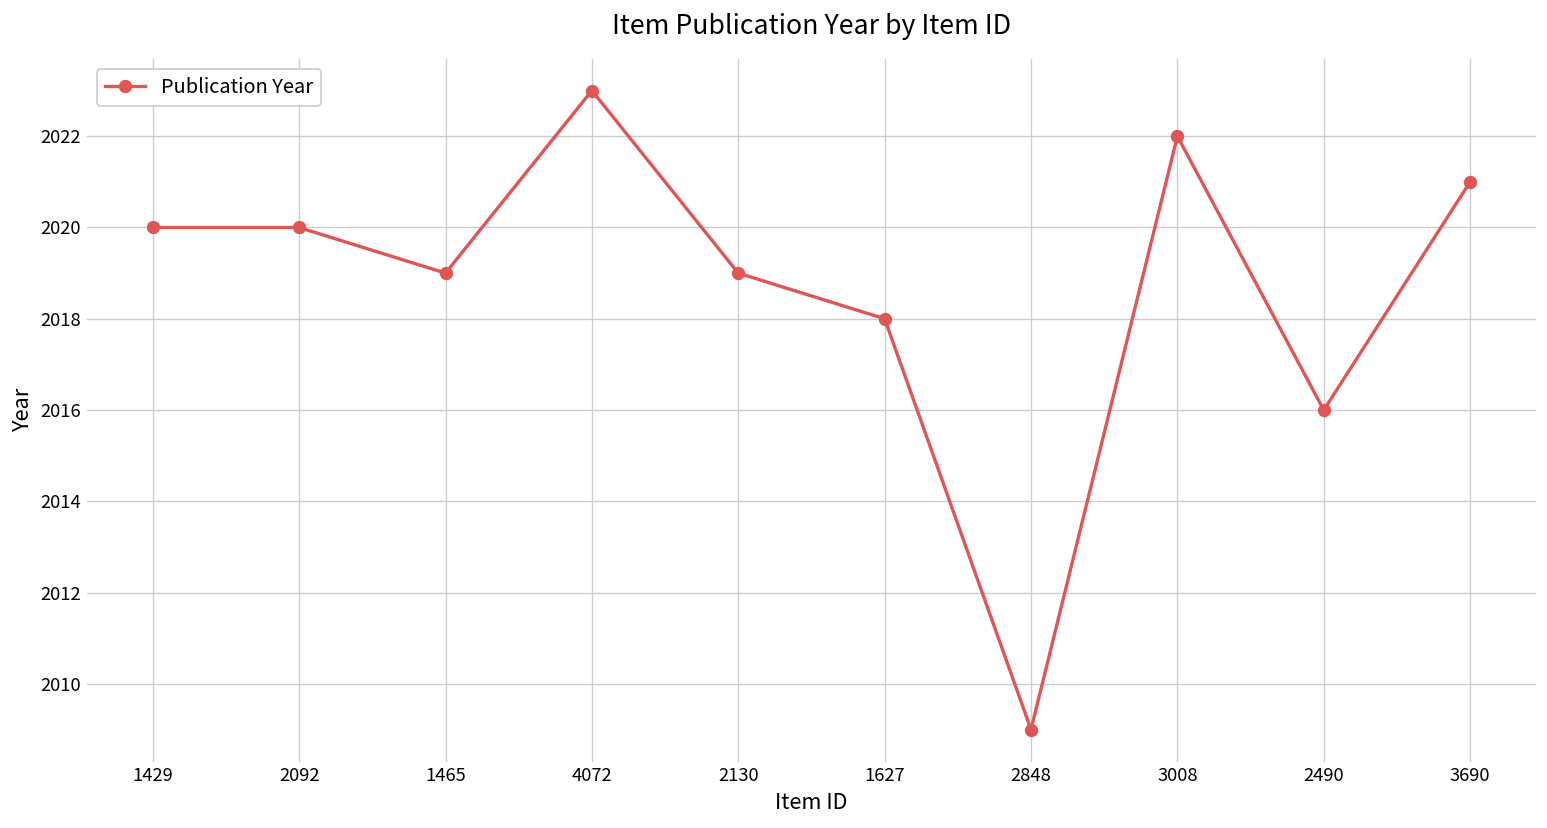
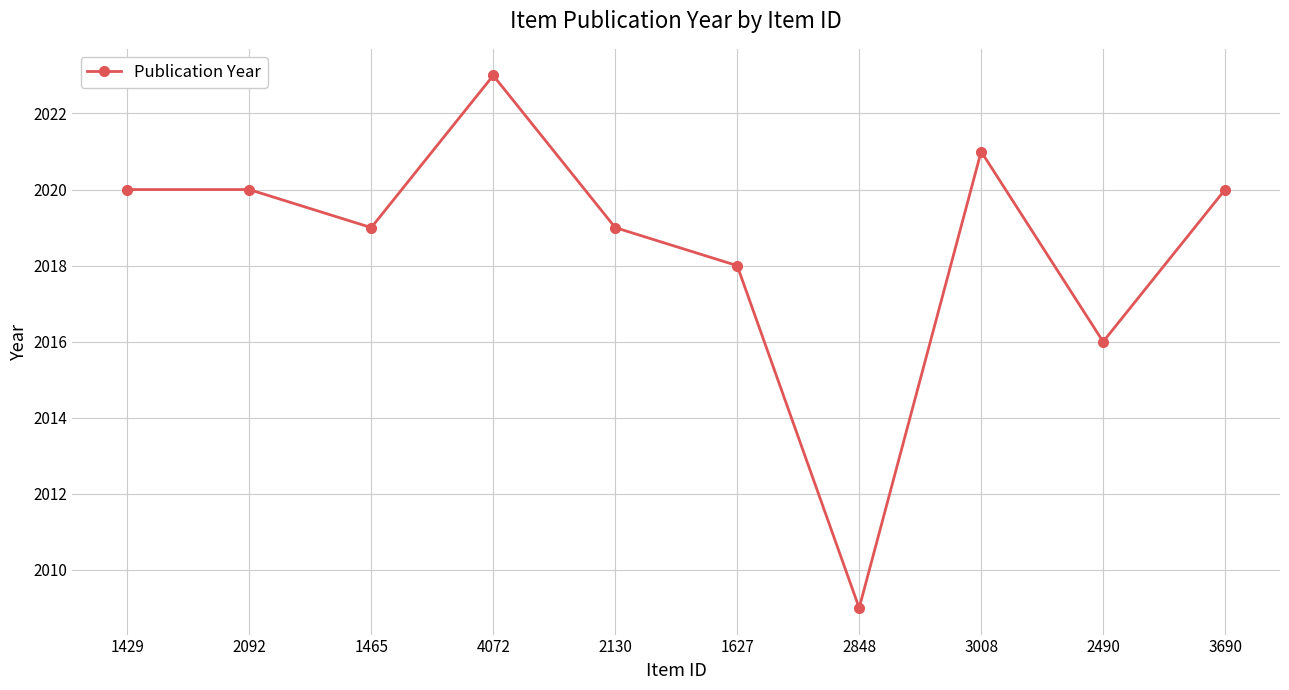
  {
    "1429": 2020,
    "2092": 2020,
    "1465": 2019,
    "4072": 2023,
    "2130": 2019,
    "1627": 2018,
    "2848": 2009,
-   "3008": 2022,
+   "3008": 2021,
    "2490": 2016,
-   "3690": 2021
+   "3690": 2020
  }
